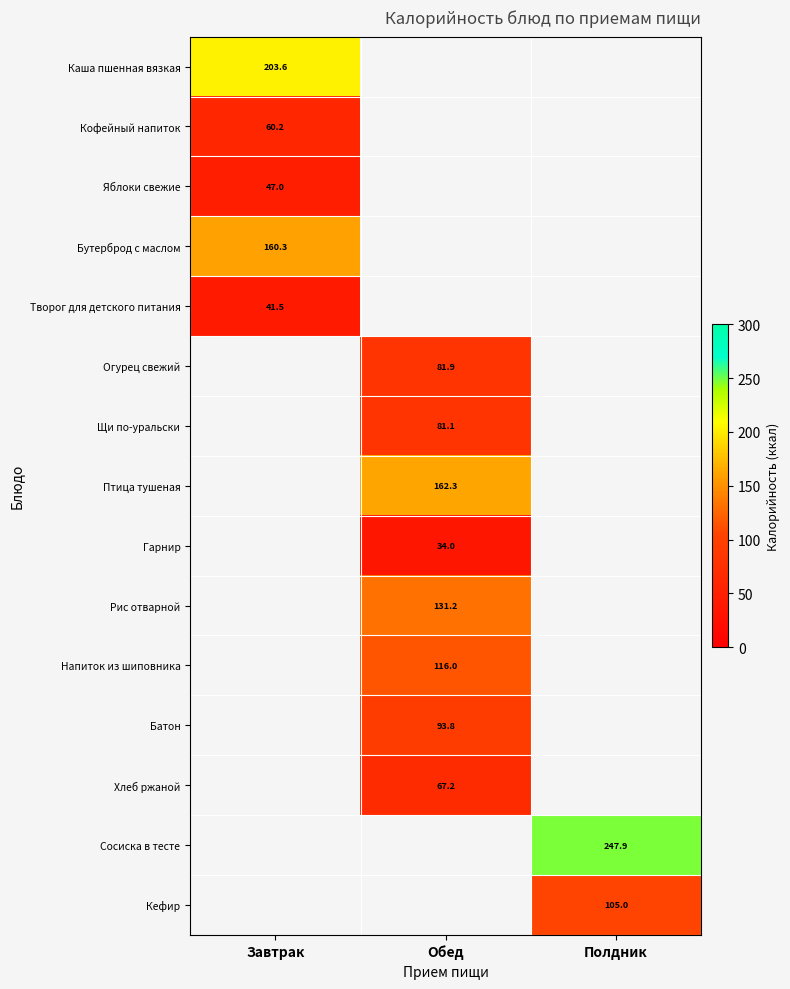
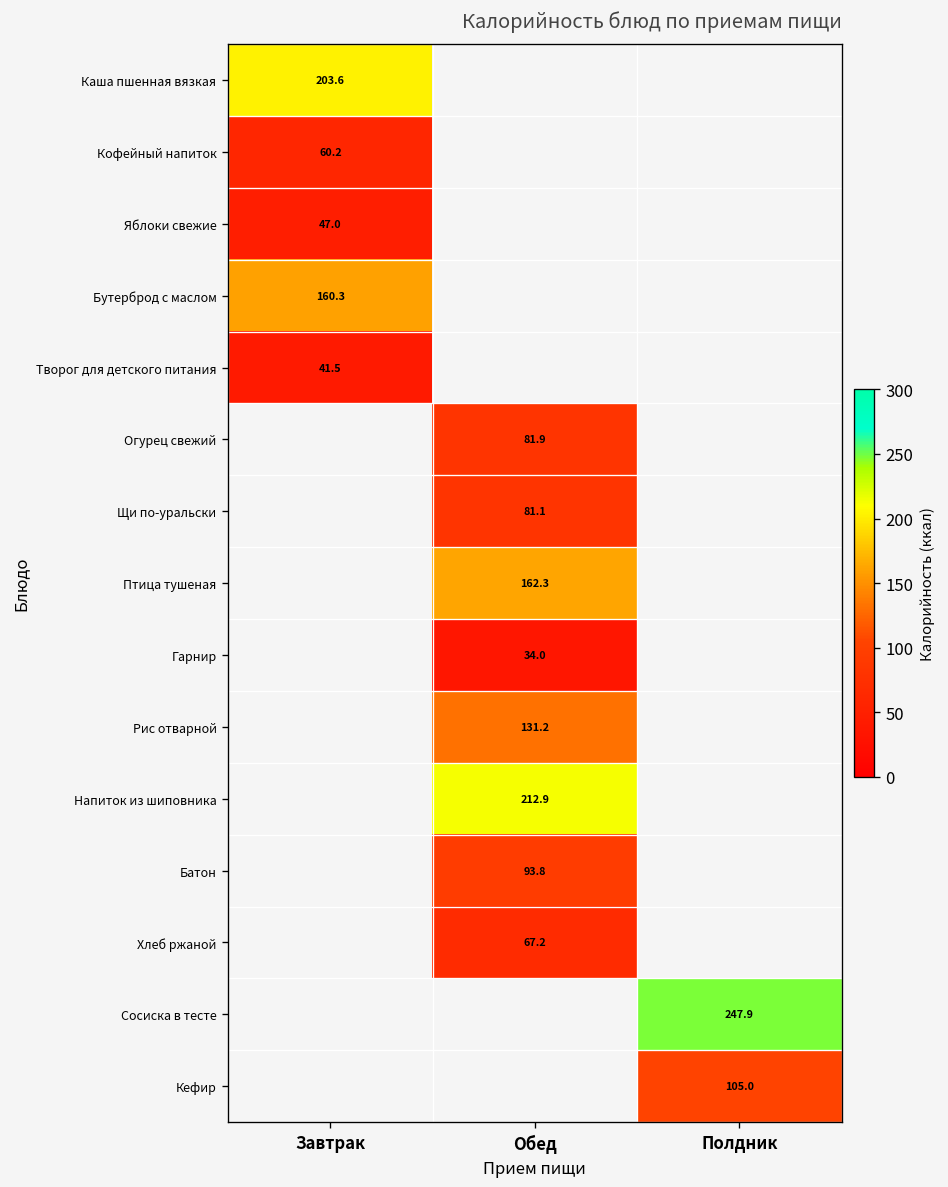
  {
    "Каша пшенная вязкая": {
      "Завтрак": 203.6
    },
    "Кофейный напиток": {
      "Завтрак": 60.2
    },
    "Яблоки свежие": {
      "Завтрак": 47.0
    },
    "Бутерброд с маслом": {
      "Завтрак": 160.3
    },
    "Творог для детского питания": {
      "Завтрак": 41.5
    },
    "Огурец свежий": {
      "Обед": 81.9
    },
    "Щи по-уральски": {
      "Обед": 81.1
    },
    "Птица тушеная": {
      "Обед": 162.3
    },
    "Гарнир": {
      "Обед": 34.0
    },
    "Рис отварной": {
      "Обед": 131.2
    },
    "Напиток из шиповника": {
-     "Обед": 116.0
+     "Обед": 212.9
    },
    "Батон": {
      "Обед": 93.8
    },
    "Хлеб ржаной": {
      "Обед": 67.2
    },
    "Сосиска в тесте": {
      "Полдник": 247.9
    },
    "Кефир": {
      "Полдник": 105.0
    }
  }
